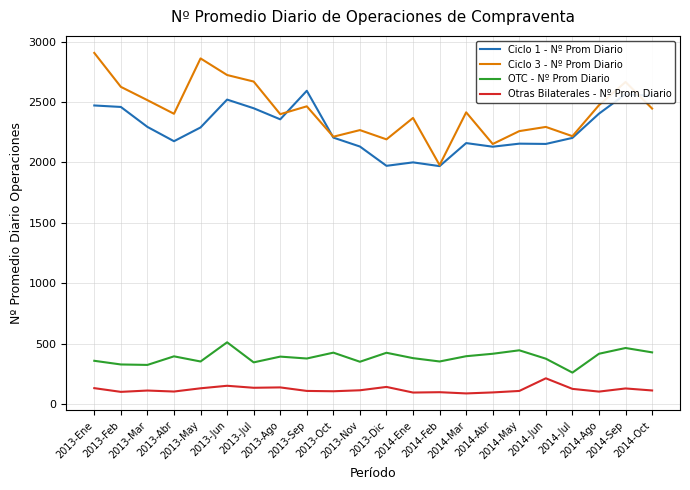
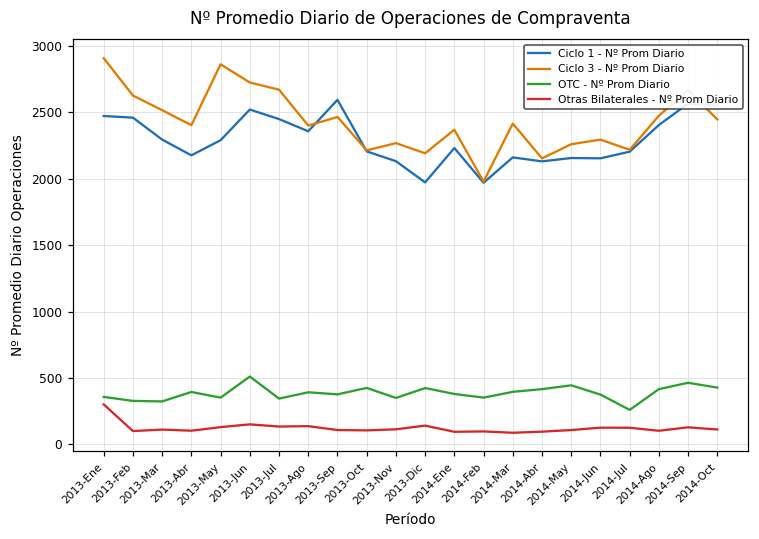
  {
    "Ciclo 1 - Nº Prom Diario": {
      "2013-Ene": 2470,
      "2013-Feb": 2460,
      "2013-Mar": 2290,
      "2013-Abr": 2180,
      "2013-May": 2290,
      "2013-Jun": 2520,
      "2013-Jul": 2450,
      "2013-Ago": 2360,
      "2013-Sep": 2590,
      "2013-Nov": 2130,
      "2013-Dic": 1970,
-     "2014-Ene": 2000,
+     "2014-Ene": 2230,
      "2014-Mar": 2160,
      "2014-Abr": 2130,
      "2014-May": 2160,
      "2014-Jun": 2150,
      "2014-Ago": 2400
    },
    "Ciclo 3 - Nº Prom Diario": {
      "2013-Ene": 2910,
      "2013-Feb": 2630,
      "2013-Mar": 2520,
      "2013-Abr": 2400,
      "2013-May": 2860,
      "2013-Jun": 2720,
      "2013-Jul": 2670,
      "2013-Ago": 2400,
      "2013-Sep": 2470,
      "2013-Nov": 2270,
      "2013-Dic": 2190,
      "2014-Ene": 2370,
      "2014-Mar": 2420,
      "2014-Abr": 2150,
      "2014-May": 2260,
      "2014-Jun": 2290,
      "2014-Ago": 2470,
      "2014-Oct": 2450
    },
    "OTC - Nº Prom Diario": {
      "2013-Ene": 360,
      "2013-Feb": 330,
      "2013-Mar": 320,
      "2013-Abr": 390,
      "2013-May": 350,
      "2013-Jun": 510,
      "2013-Jul": 340,
      "2013-Ago": 390,
      "2013-Sep": 380,
      "2013-Oct": 430,
      "2013-Nov": 350,
      "2013-Dic": 420,
      "2014-Ene": 380,
      "2014-Feb": 350,
      "2014-Mar": 400,
      "2014-Abr": 420,
      "2014-May": 440,
      "2014-Jun": 380,
      "2014-Jul": 260,
      "2014-Ago": 420,
      "2014-Sep": 460,
      "2014-Oct": 430
    },
    "Otras Bilaterales - Nº Prom Diario": {
-     "2013-Ene": 130,
+     "2013-Ene": 300,
      "2013-Feb": 100,
      "2013-Mar": 110,
      "2013-Abr": 100,
      "2013-May": 130,
      "2013-Jun": 150,
      "2013-Jul": 130,
      "2013-Ago": 140,
      "2013-Sep": 110,
      "2013-Oct": 110,
      "2013-Nov": 110,
      "2013-Dic": 140,
      "2014-Ene": 100,
      "2014-Feb": 100,
      "2014-Mar": 90,
      "2014-Abr": 100,
      "2014-May": 110,
-     "2014-Jun": 210,
+     "2014-Jun": 130,
      "2014-Jul": 130,
      "2014-Ago": 100,
      "2014-Sep": 130,
      "2014-Oct": 110
    }
  }
